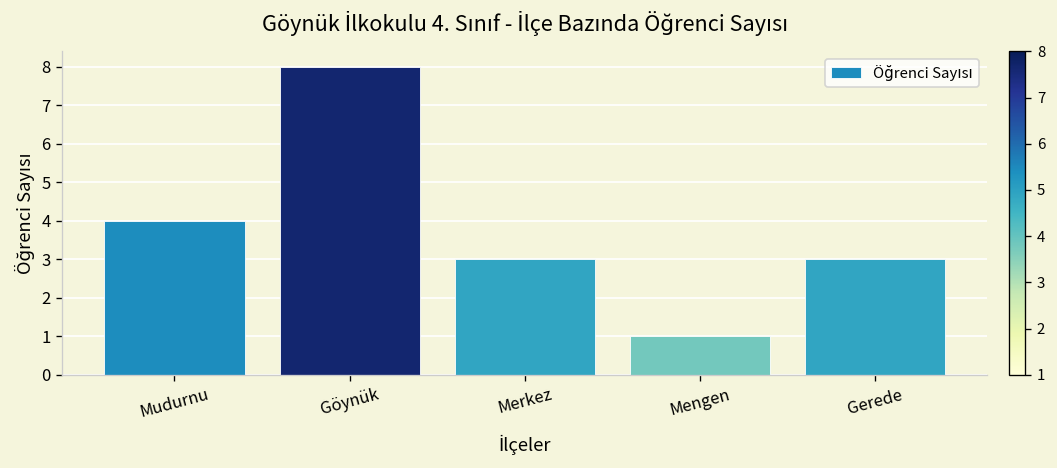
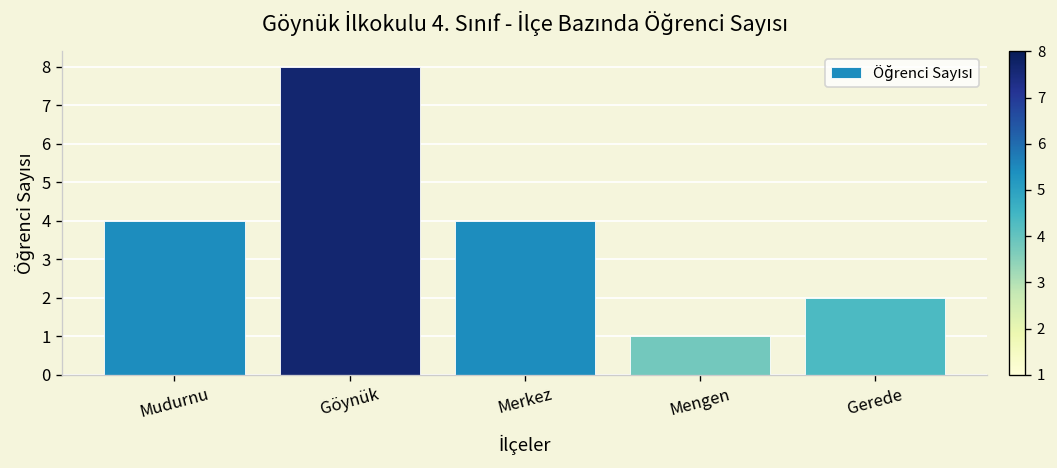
  {
    "Mudurnu": 4,
    "Göynük": 8,
-   "Merkez": 3,
+   "Merkez": 4,
    "Mengen": 1,
-   "Gerede": 3
+   "Gerede": 2
  }
